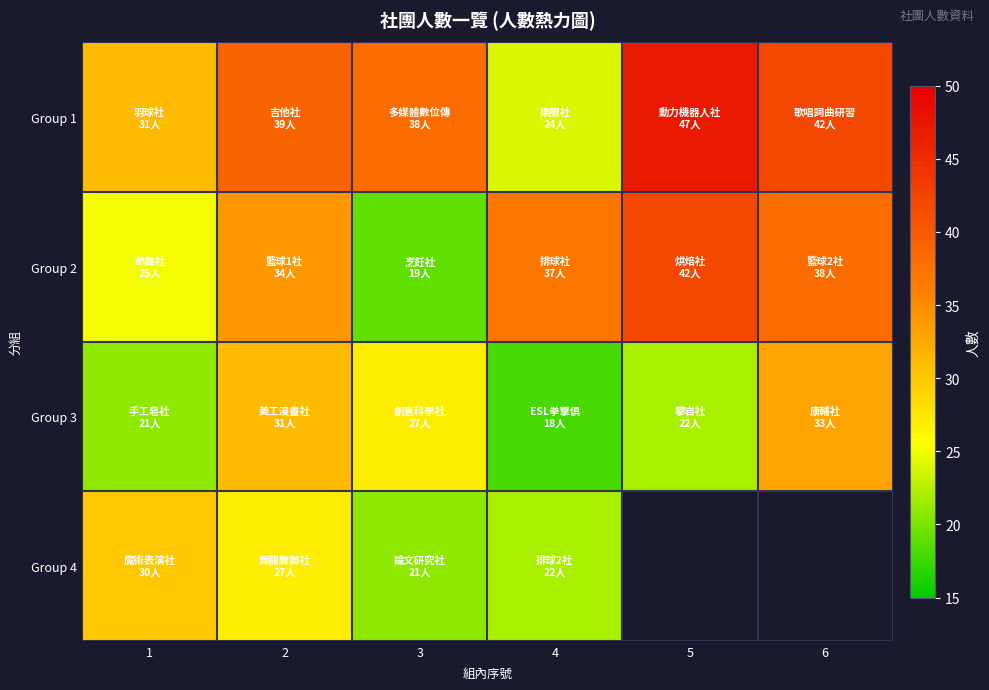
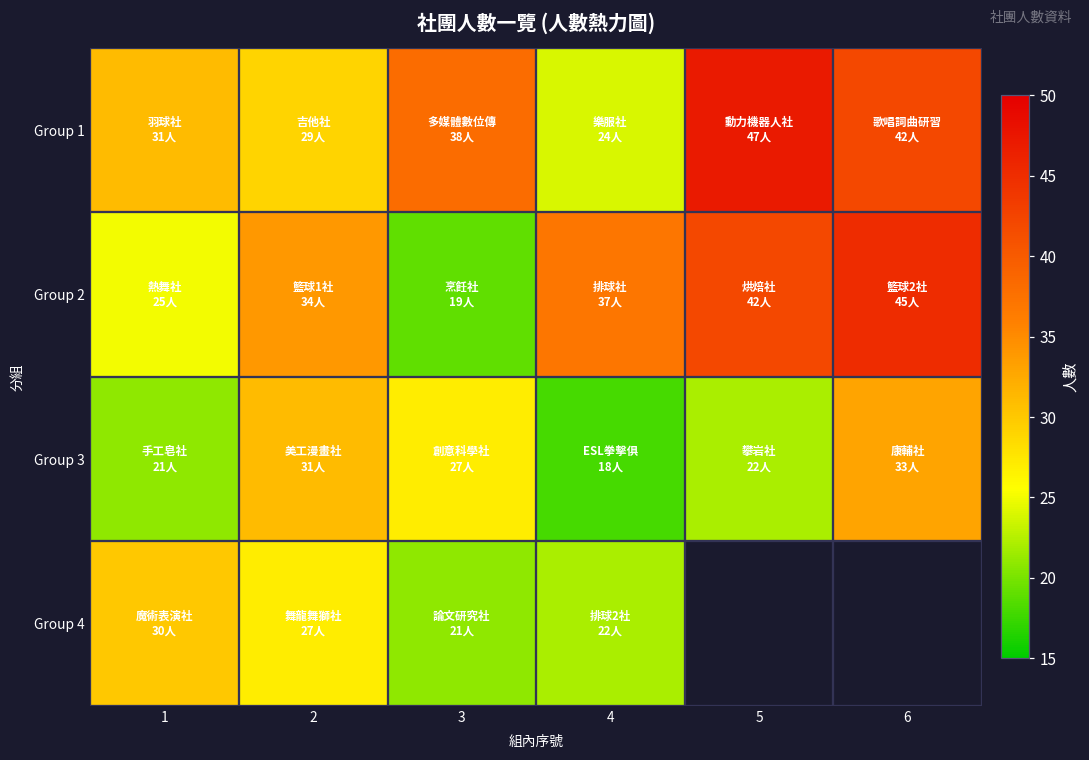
  {
    "Group 1": {
      "1": "31人",
-     "2": "39人",
+     "2": "29人",
      "3": "38人",
      "4": "24人",
      "5": "47人",
      "6": "42人"
    },
    "Group 2": {
      "1": "25人",
      "2": "34人",
      "3": "19人",
      "4": "37人",
      "5": "42人",
-     "6": "38人"
+     "6": "45人"
    },
    "Group 3": {
      "1": "21人",
      "2": "31人",
      "3": "27人",
      "4": "18人",
      "5": "22人",
      "6": "33人"
    },
    "Group 4": {
      "1": "30人",
      "2": "27人",
      "3": "21人",
      "4": "22人"
    }
  }
